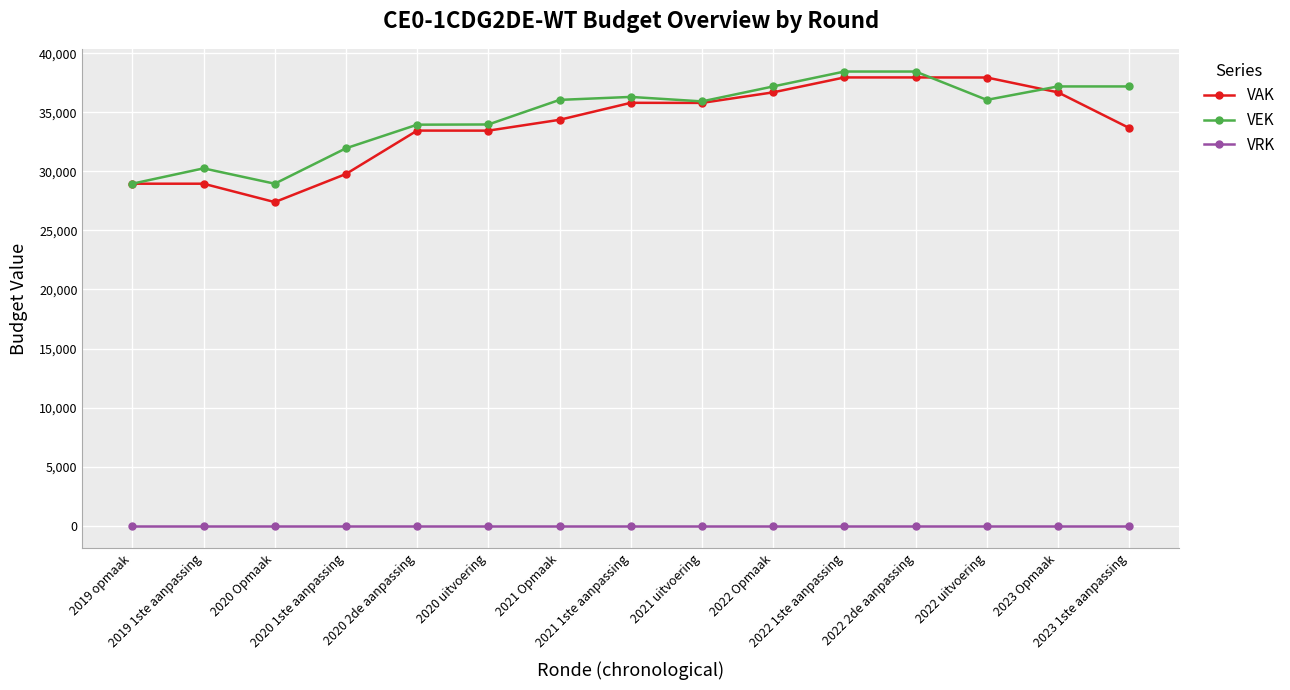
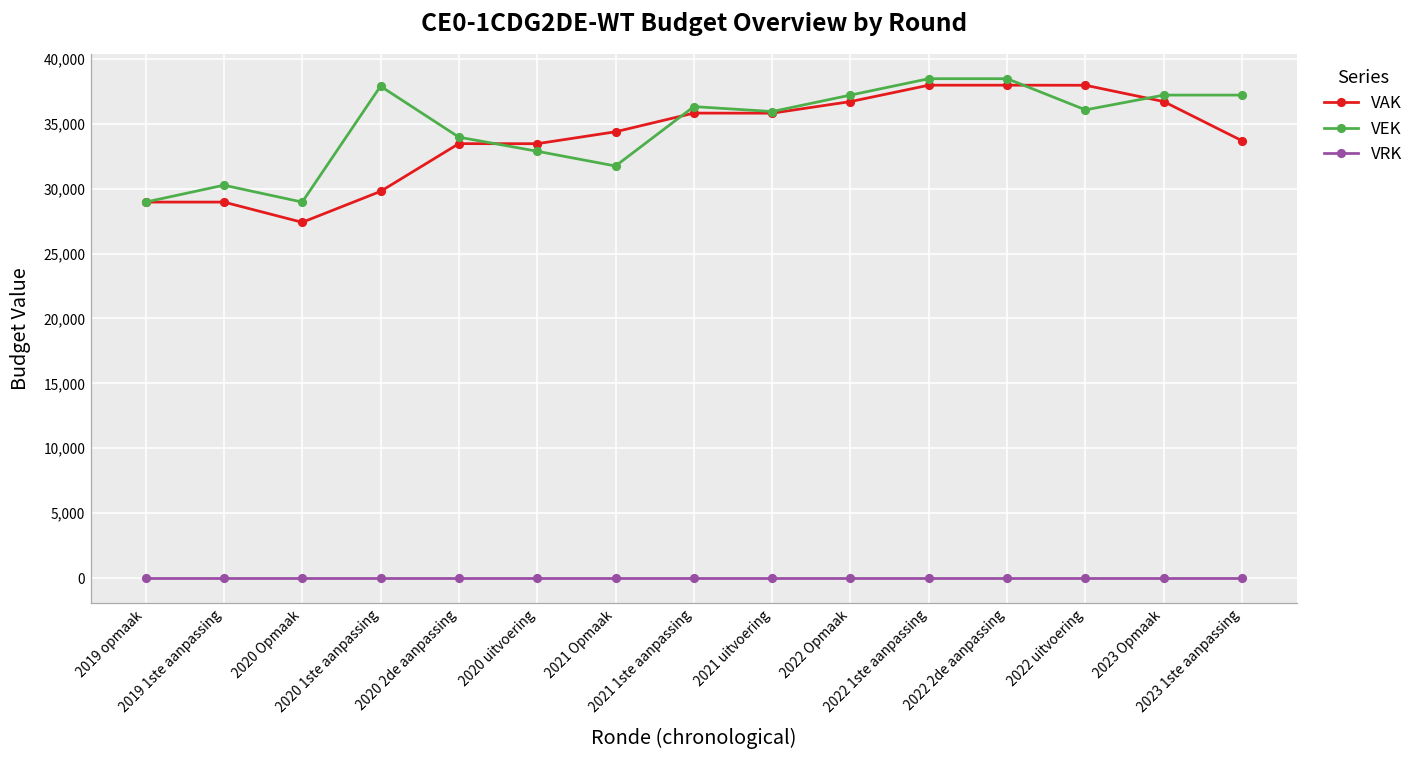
  {
    "VAK": {
      "2019 1ste aanpassing": "29,000",
      "2020 Opmaak": "27,400",
      "2020 1ste aanpassing": "29,800",
      "2020 2de aanpassing": "33,500",
      "2020 uitvoering": "33,500",
      "2021 Opmaak": "34,400",
      "2021 1ste aanpassing": "35,800",
      "2022 Opmaak": "36,700",
      "2022 1ste aanpassing": "38,000",
      "2022 2de aanpassing": "38,000",
      "2022 uitvoering": "38,000",
      "2023 Opmaak": "36,700",
      "2023 1ste aanpassing": "33,700"
    },
    "VEK": {
      "2019 1ste aanpassing": "30,300",
      "2020 Opmaak": "29,000",
-     "2020 1ste aanpassing": "32,000",
+     "2020 1ste aanpassing": "37,900",
      "2020 2de aanpassing": "34,000",
-     "2020 uitvoering": "34,000",
-     "2021 Opmaak": "36,100",
+     "2020 uitvoering": "32,900",
+     "2021 Opmaak": "31,700",
      "2021 1ste aanpassing": "36,300",
      "2022 Opmaak": "37,200",
      "2022 1ste aanpassing": "38,500",
      "2022 2de aanpassing": "38,500",
      "2022 uitvoering": "36,100",
      "2023 Opmaak": "37,200",
      "2023 1ste aanpassing": "37,200"
    },
    "VRK": {
      "2019 opmaak": "0",
      "2019 1ste aanpassing": "0",
      "2020 Opmaak": "0",
      "2020 1ste aanpassing": "0",
      "2020 2de aanpassing": "0",
      "2020 uitvoering": "0",
      "2021 Opmaak": "0",
      "2021 1ste aanpassing": "0",
      "2021 uitvoering": "0",
      "2022 Opmaak": "0",
      "2022 1ste aanpassing": "0",
      "2022 2de aanpassing": "0",
      "2022 uitvoering": "0",
      "2023 Opmaak": "0",
      "2023 1ste aanpassing": "0"
    }
  }
